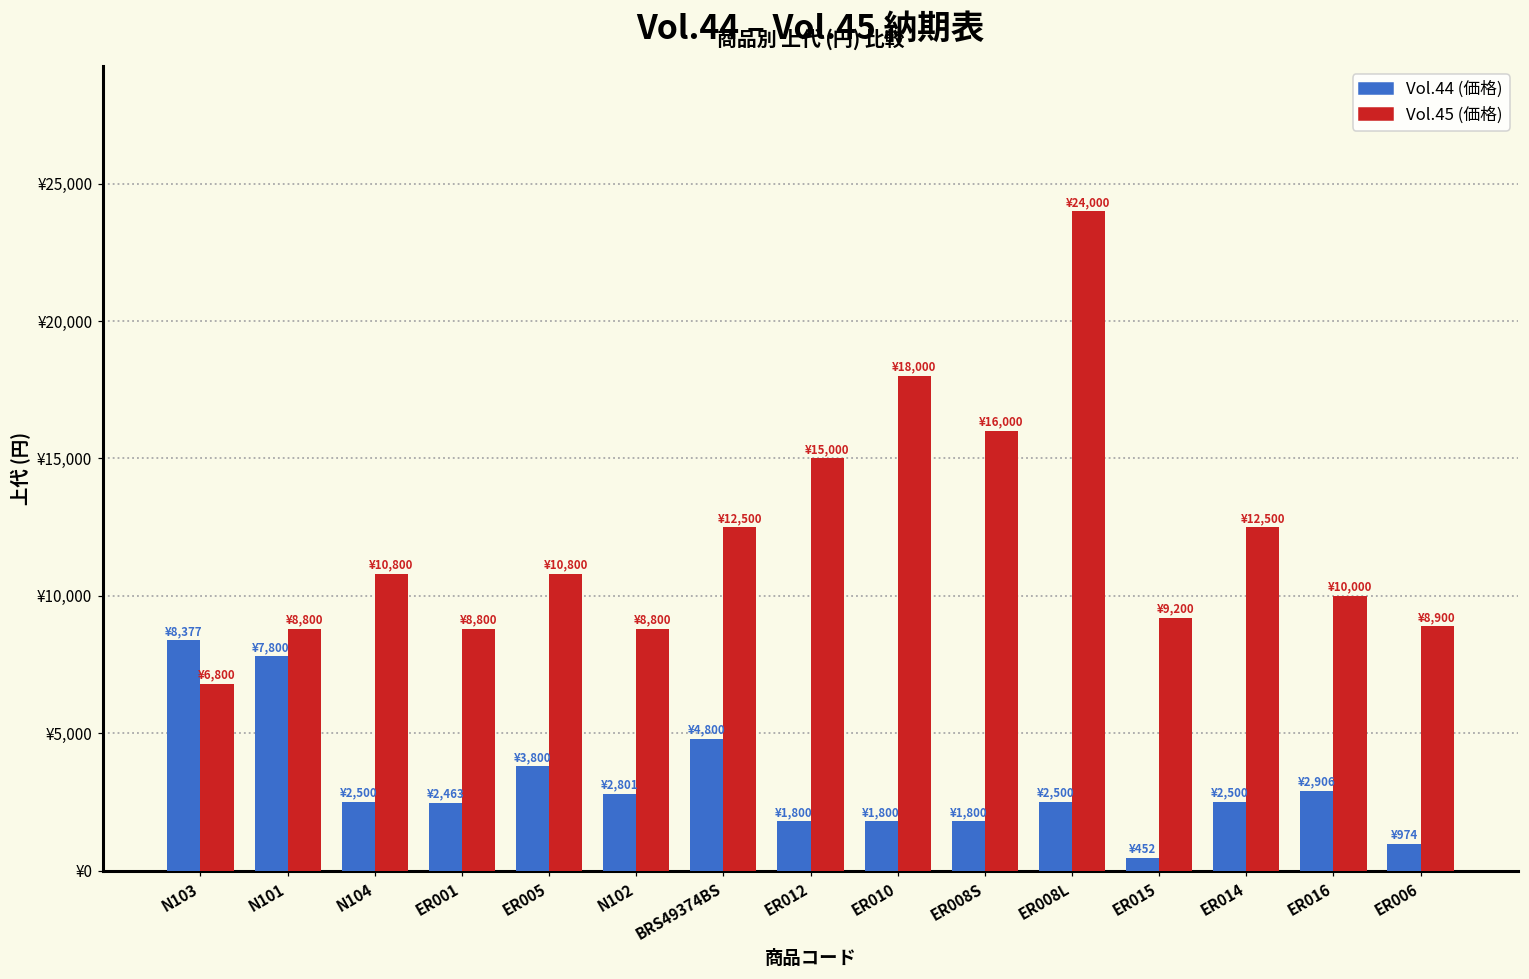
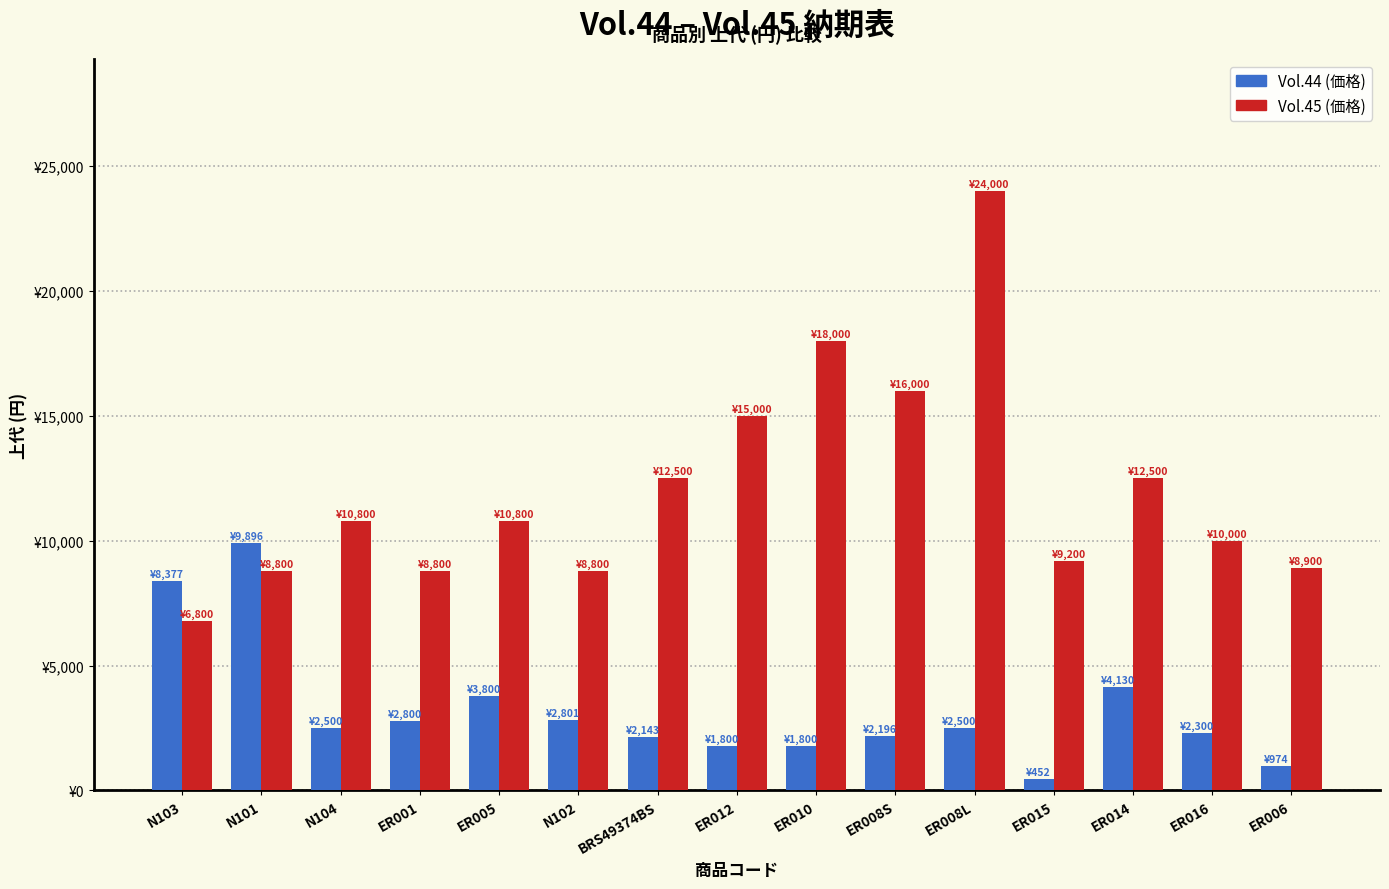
  {
    "Vol.44 (価格)": {
      "N103": "¥8,377",
-     "N101": "¥7,800",
+     "N101": "¥9,896",
      "N104": "¥2,500",
-     "ER001": "¥2,463",
+     "ER001": "¥2,800",
      "ER005": "¥3,800",
      "N102": "¥2,801",
-     "BRS49374BS": "¥4,800",
+     "BRS49374BS": "¥2,143",
      "ER012": "¥1,800",
      "ER010": "¥1,800",
-     "ER008S": "¥1,800",
+     "ER008S": "¥2,196",
      "ER008L": "¥2,500",
      "ER015": "¥452",
-     "ER014": "¥2,500",
-     "ER016": "¥2,906",
+     "ER014": "¥4,130",
+     "ER016": "¥2,300",
      "ER006": "¥974"
    },
    "Vol.45 (価格)": {
      "N103": "¥6,800",
      "N101": "¥8,800",
      "N104": "¥10,800",
      "ER001": "¥8,800",
      "ER005": "¥10,800",
      "N102": "¥8,800",
      "BRS49374BS": "¥12,500",
      "ER012": "¥15,000",
      "ER010": "¥18,000",
      "ER008S": "¥16,000",
      "ER008L": "¥24,000",
      "ER015": "¥9,200",
      "ER014": "¥12,500",
      "ER016": "¥10,000",
      "ER006": "¥8,900"
    }
  }
